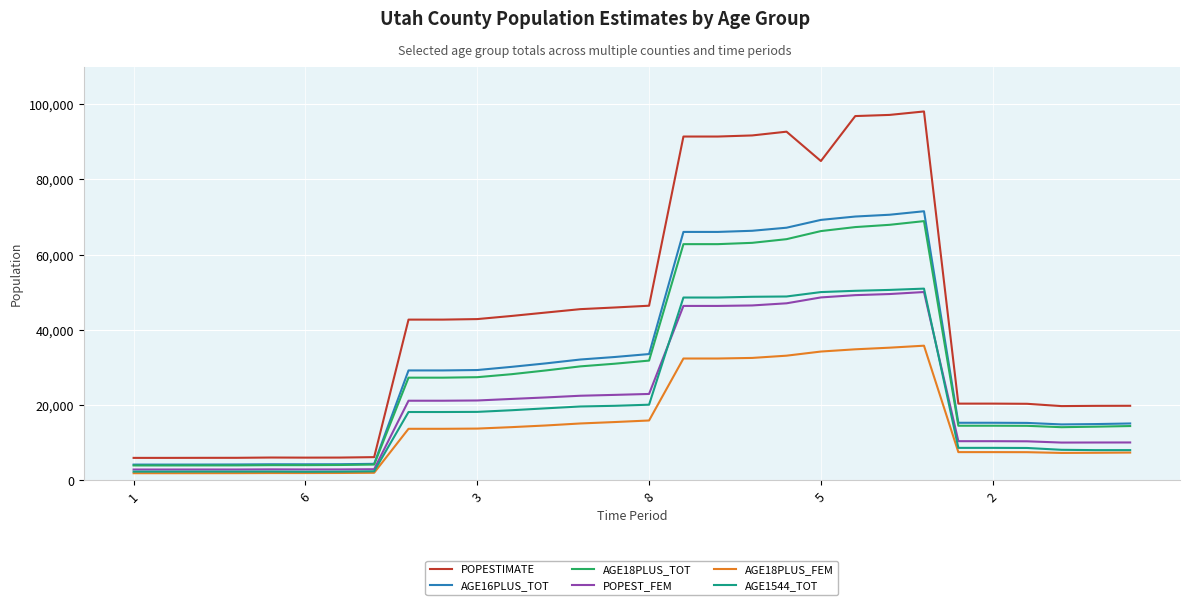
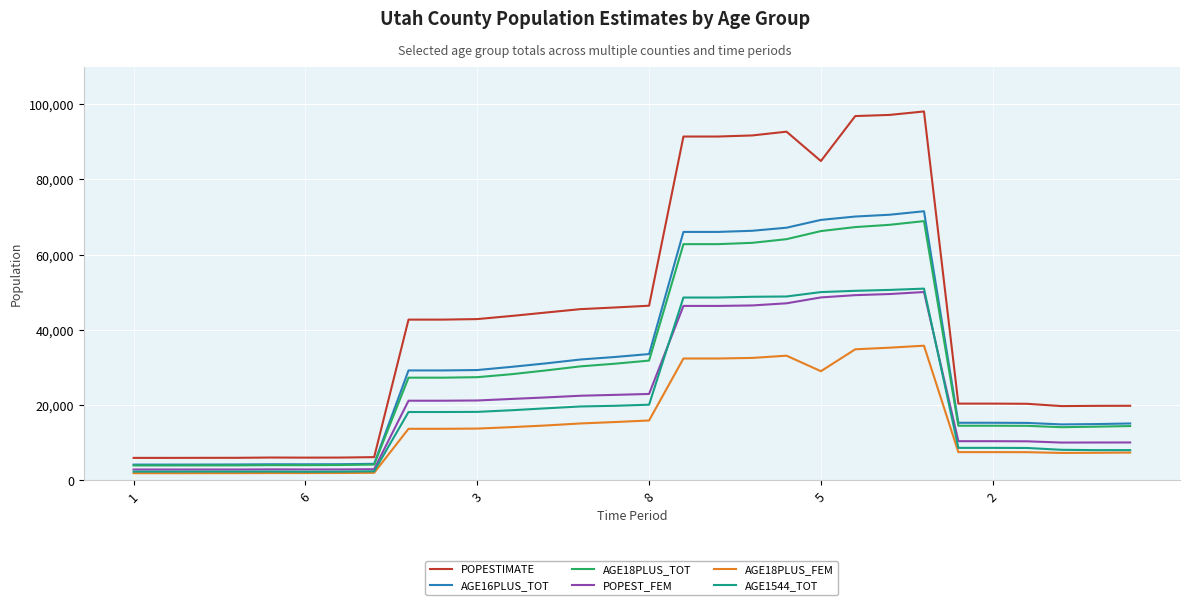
  {
    "POPESTIMATE": {
      "5": "85,000"
    },
    "AGE16PLUS_TOT": {
      "5": "69,000"
    },
    "POPEST_FEM": {
      "5": "49,000"
    },
    "AGE18PLUS_FEM": {
-     "5": "34,000"
+     "5": "29,000"
    }
  }
